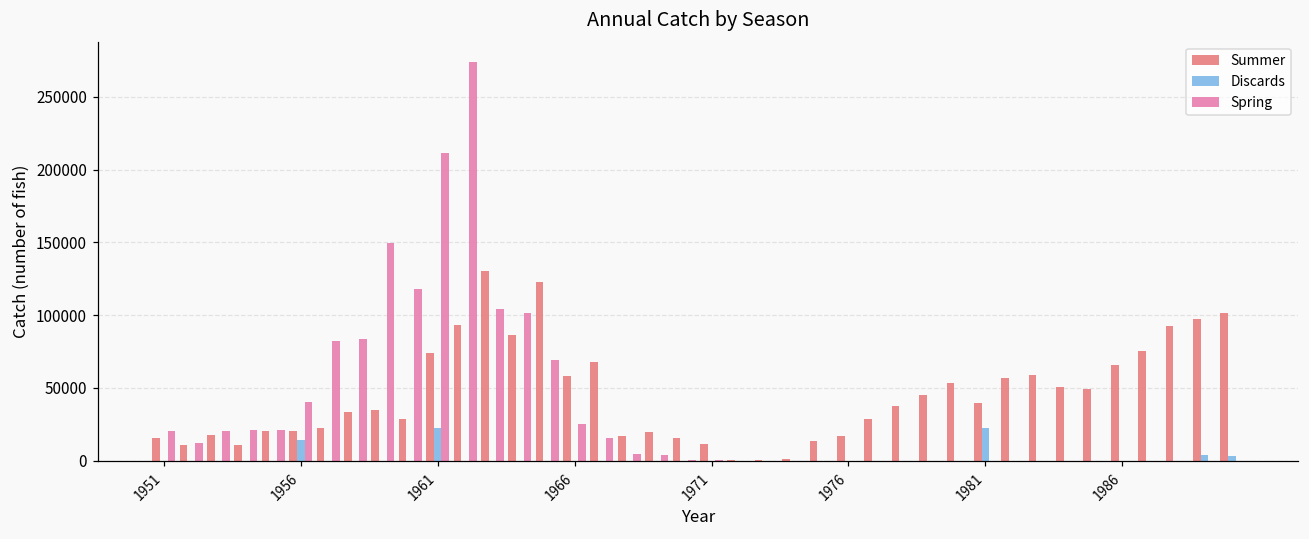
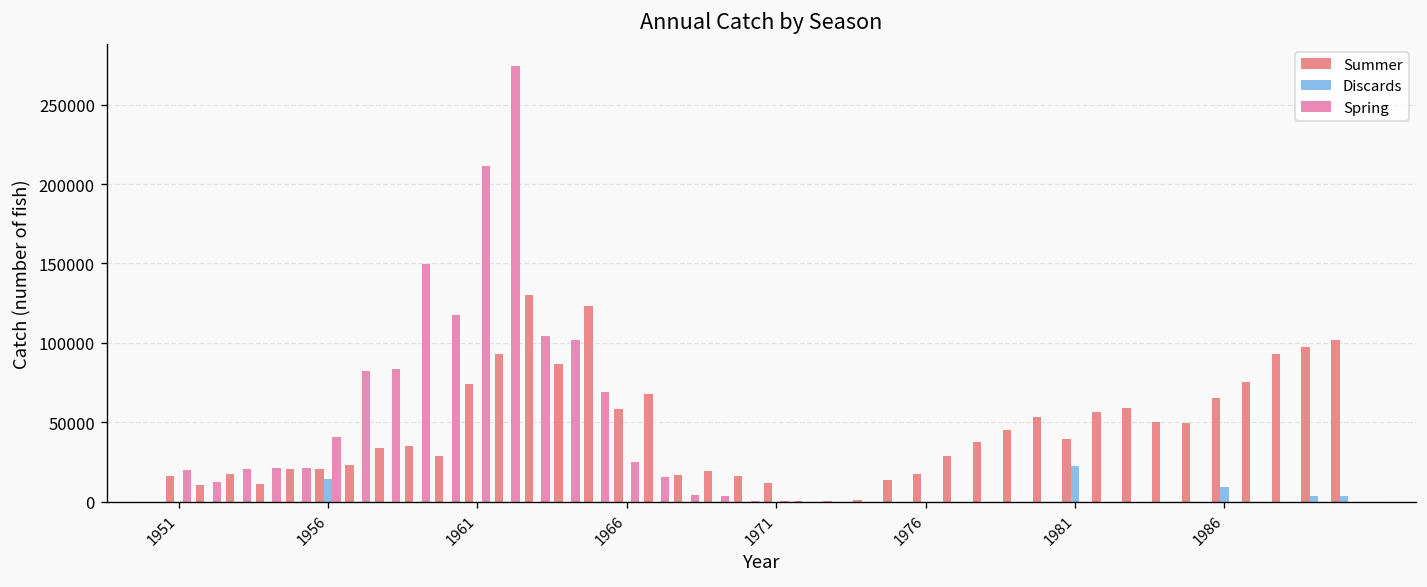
  {
    "Discards": {
      "1951": 0,
      "1956": 14000,
-     "1961": 23000,
+     "1961": 0,
      "1966": 0,
      "1971": 0,
      "1976": 0,
      "1981": 23000,
-     "1986": 0
+     "1986": 9000
    }
  }
